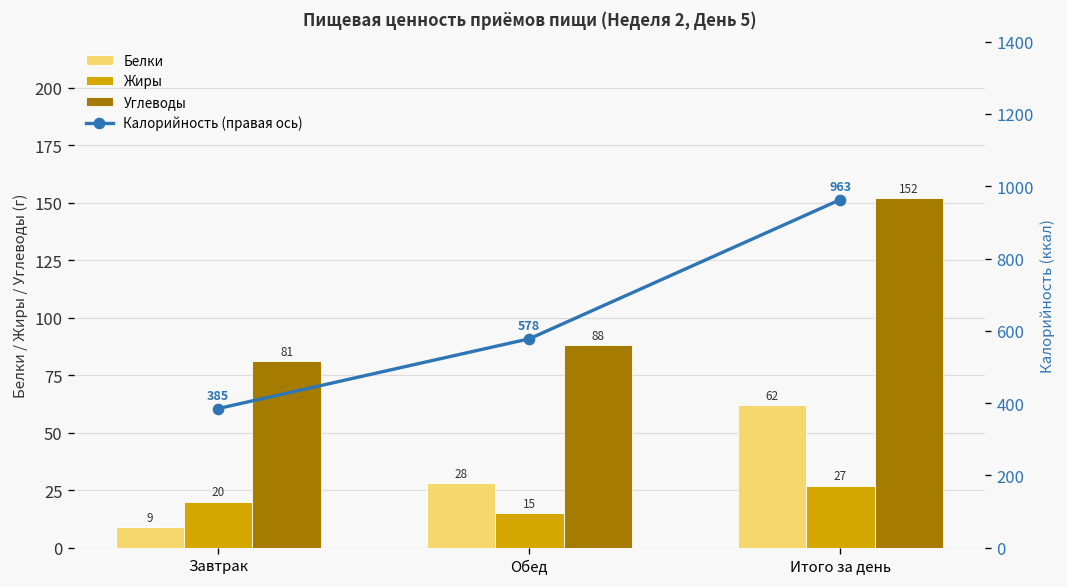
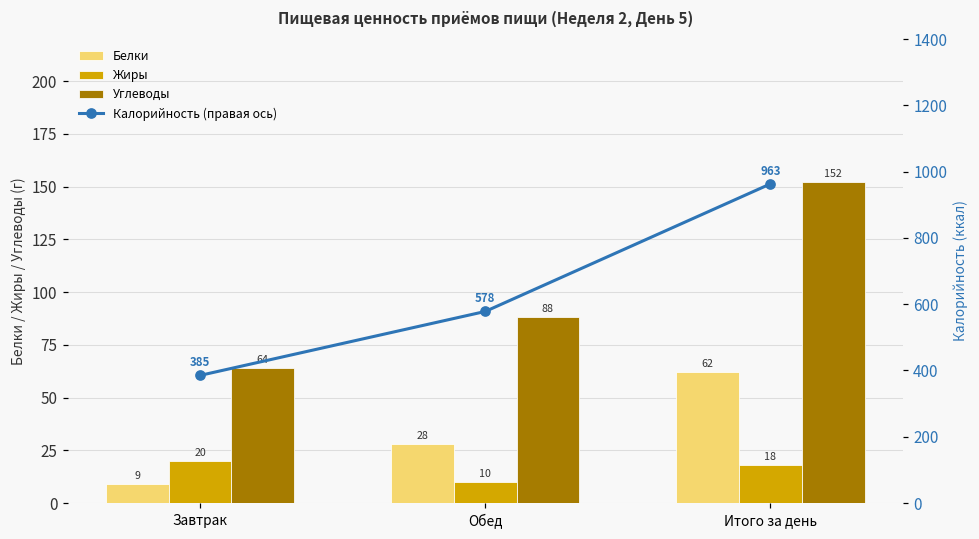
  {
    "Белки": {
      "Завтрак": 9,
      "Обед": 28,
      "Итого за день": 62
    },
    "Жиры": {
      "Завтрак": 20,
-     "Обед": 15,
-     "Итого за день": 27
+     "Обед": 10,
+     "Итого за день": 18
    },
    "Углеводы": {
-     "Завтрак": 81,
+     "Завтрак": 64,
      "Обед": 88,
      "Итого за день": 152
    }
  }
